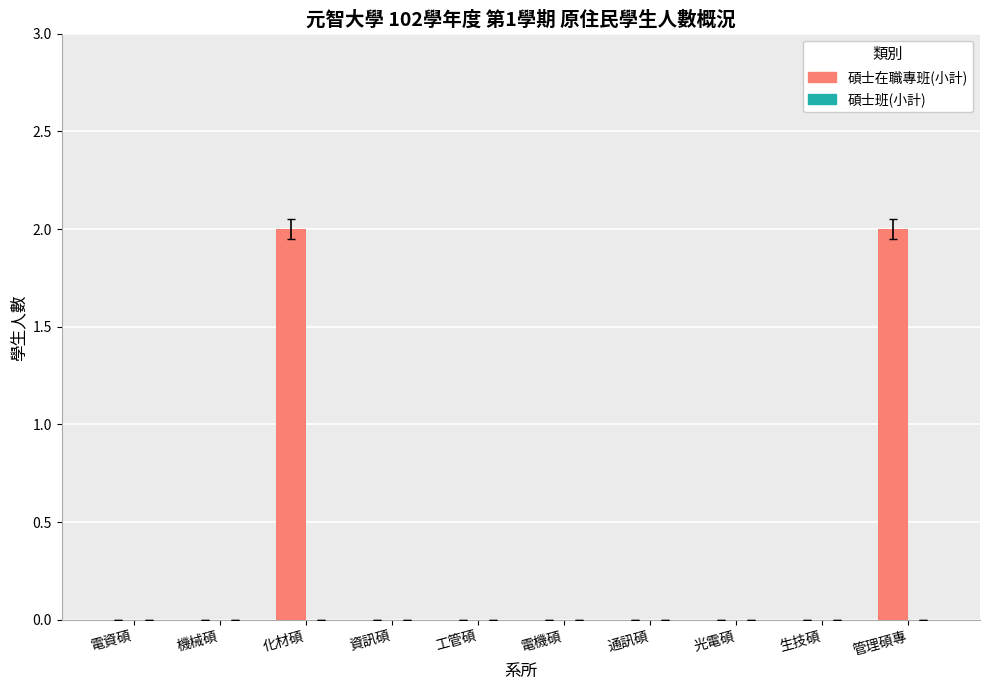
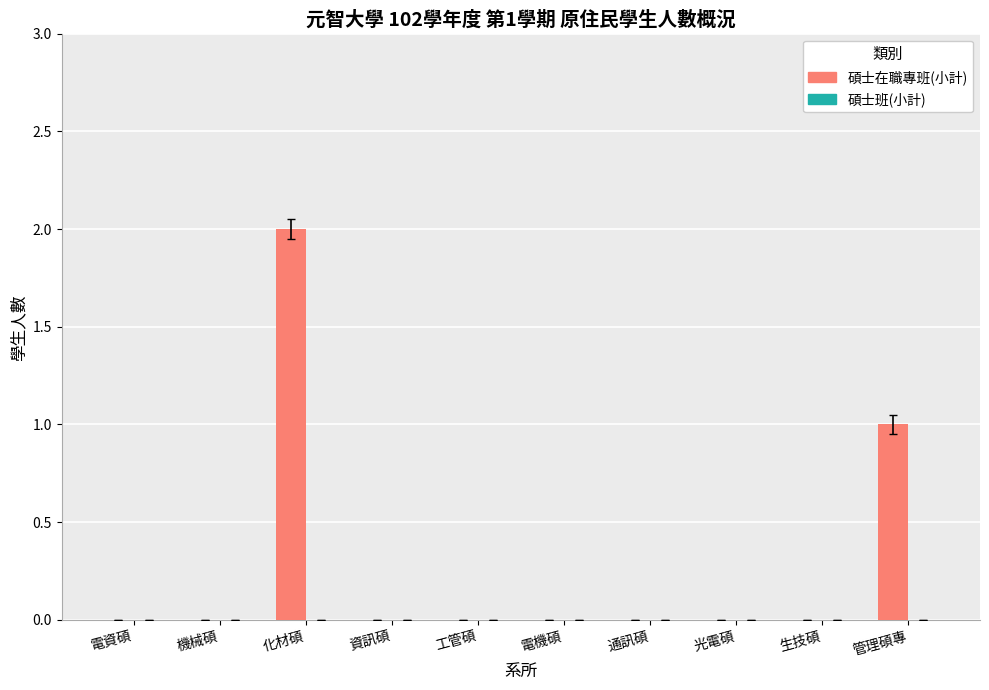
  {
    "碩士在職專班(小計)": {
      "電資碩": 0,
      "機械碩": 0,
      "化材碩": 2,
      "資訊碩": 0,
      "工管碩": 0,
      "電機碩": 0,
      "通訊碩": 0,
      "光電碩": 0,
      "生技碩": 0,
-     "管理碩專": 2
+     "管理碩專": 1
    }
  }
